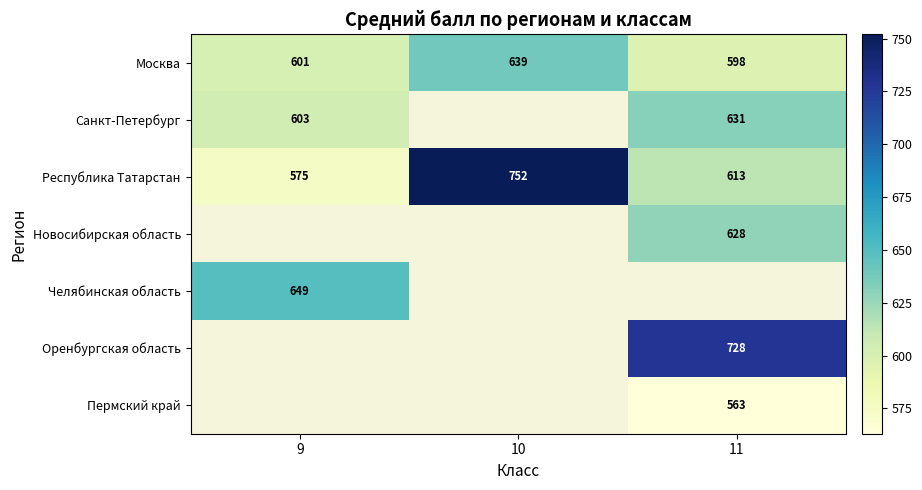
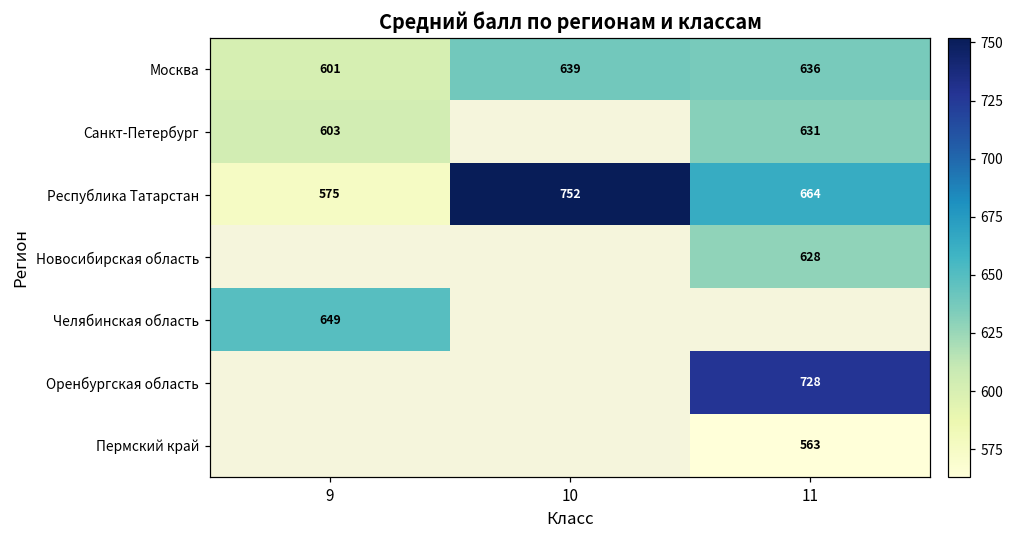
  {
    "Москва": {
      "9": 601,
      "10": 639,
-     "11": 598
+     "11": 636
    },
    "Санкт-Петербург": {
      "9": 603,
      "11": 631
    },
    "Республика Татарстан": {
      "9": 575,
      "10": 752,
-     "11": 613
+     "11": 664
    },
    "Новосибирская область": {
      "11": 628
    },
    "Челябинская область": {
      "9": 649
    },
    "Оренбургская область": {
      "11": 728
    },
    "Пермский край": {
      "11": 563
    }
  }
